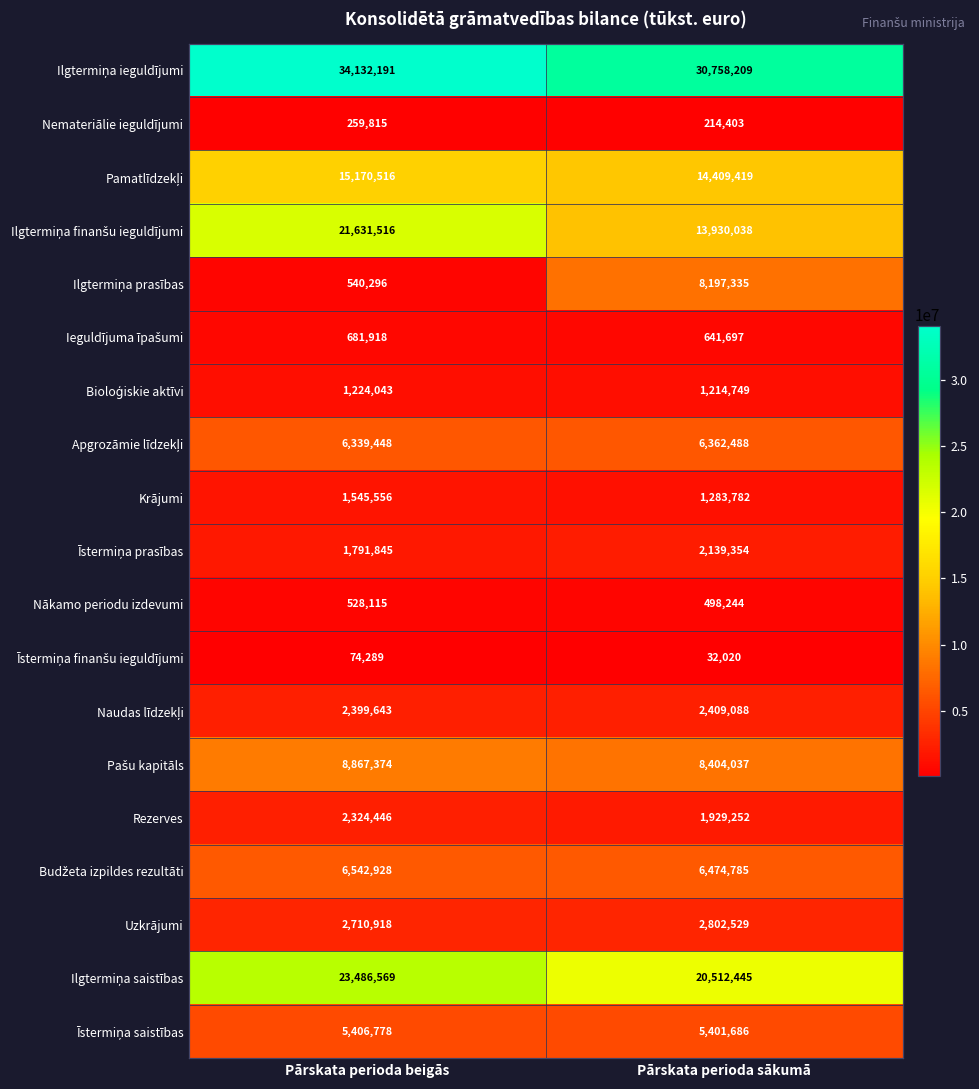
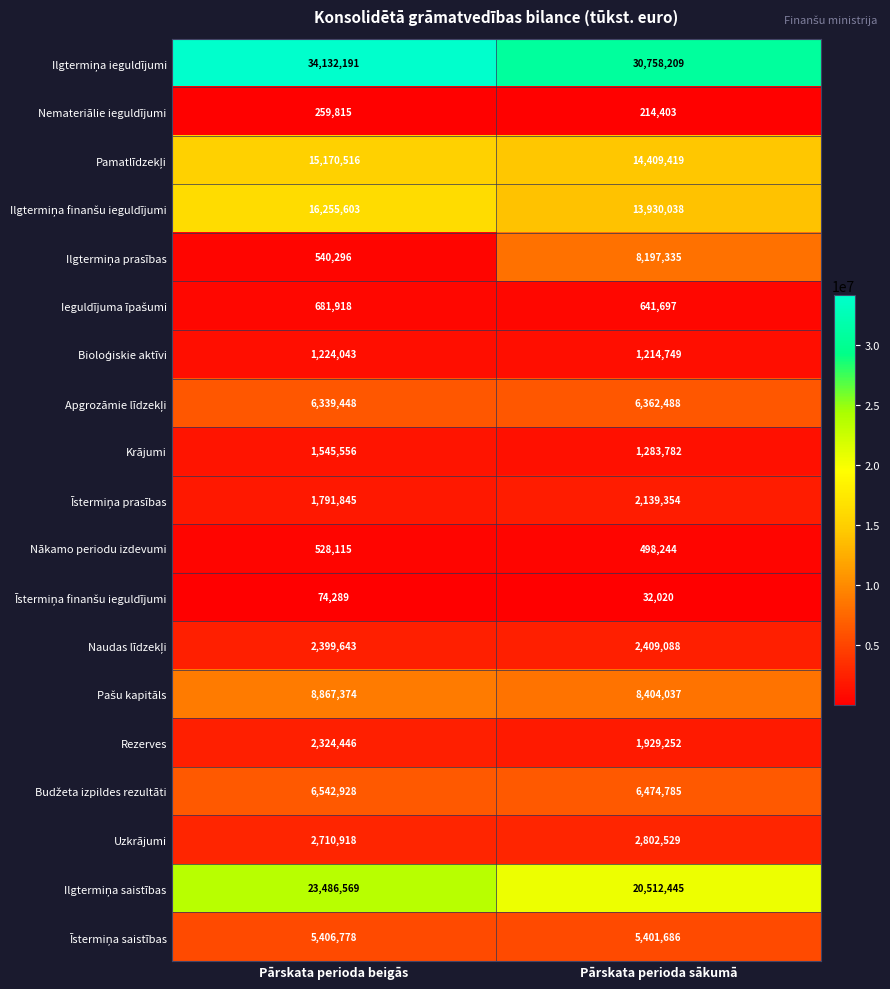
  {
    "Ilgtermiņa ieguldījumi": {
      "Pārskata perioda beigās": "34,132,191",
      "Pārskata perioda sākumā": "30,758,209"
    },
    "Nemateriālie ieguldījumi": {
      "Pārskata perioda beigās": "259,815",
      "Pārskata perioda sākumā": "214,403"
    },
    "Pamatlīdzekļi": {
      "Pārskata perioda beigās": "15,170,516",
      "Pārskata perioda sākumā": "14,409,419"
    },
    "Ilgtermiņa finanšu ieguldījumi": {
-     "Pārskata perioda beigās": "21,631,516",
+     "Pārskata perioda beigās": "16,255,603",
      "Pārskata perioda sākumā": "13,930,038"
    },
    "Ilgtermiņa prasības": {
      "Pārskata perioda beigās": "540,296",
      "Pārskata perioda sākumā": "8,197,335"
    },
    "Ieguldījuma īpašumi": {
      "Pārskata perioda beigās": "681,918",
      "Pārskata perioda sākumā": "641,697"
    },
    "Bioloģiskie aktīvi": {
      "Pārskata perioda beigās": "1,224,043",
      "Pārskata perioda sākumā": "1,214,749"
    },
    "Apgrozāmie līdzekļi": {
      "Pārskata perioda beigās": "6,339,448",
      "Pārskata perioda sākumā": "6,362,488"
    },
    "Krājumi": {
      "Pārskata perioda beigās": "1,545,556",
      "Pārskata perioda sākumā": "1,283,782"
    },
    "Īstermiņa prasības": {
      "Pārskata perioda beigās": "1,791,845",
      "Pārskata perioda sākumā": "2,139,354"
    },
    "Nākamo periodu izdevumi": {
      "Pārskata perioda beigās": "528,115",
      "Pārskata perioda sākumā": "498,244"
    },
    "Īstermiņa finanšu ieguldījumi": {
      "Pārskata perioda beigās": "74,289",
      "Pārskata perioda sākumā": "32,020"
    },
    "Naudas līdzekļi": {
      "Pārskata perioda beigās": "2,399,643",
      "Pārskata perioda sākumā": "2,409,088"
    },
    "Pašu kapitāls": {
      "Pārskata perioda beigās": "8,867,374",
      "Pārskata perioda sākumā": "8,404,037"
    },
    "Rezerves": {
      "Pārskata perioda beigās": "2,324,446",
      "Pārskata perioda sākumā": "1,929,252"
    },
    "Budžeta izpildes rezultāti": {
      "Pārskata perioda beigās": "6,542,928",
      "Pārskata perioda sākumā": "6,474,785"
    },
    "Uzkrājumi": {
      "Pārskata perioda beigās": "2,710,918",
      "Pārskata perioda sākumā": "2,802,529"
    },
    "Ilgtermiņa saistības": {
      "Pārskata perioda beigās": "23,486,569",
      "Pārskata perioda sākumā": "20,512,445"
    },
    "Īstermiņa saistības": {
      "Pārskata perioda beigās": "5,406,778",
      "Pārskata perioda sākumā": "5,401,686"
    }
  }
